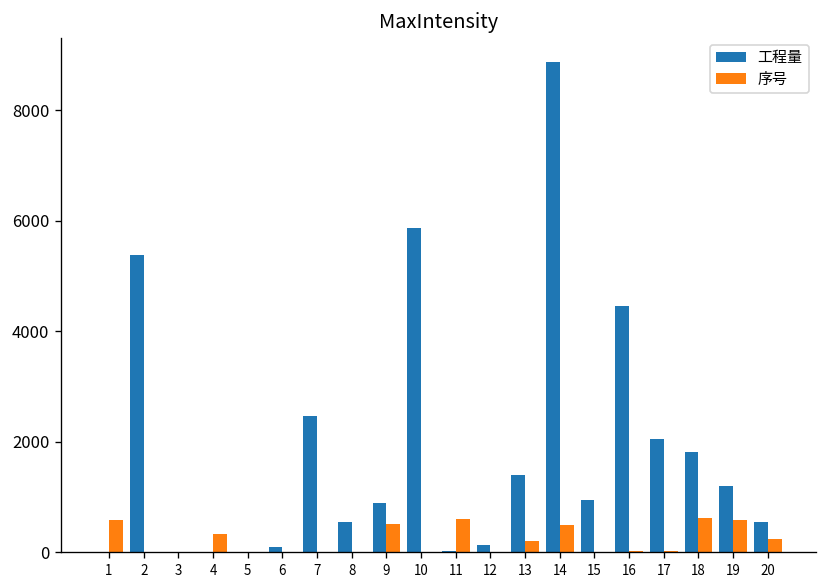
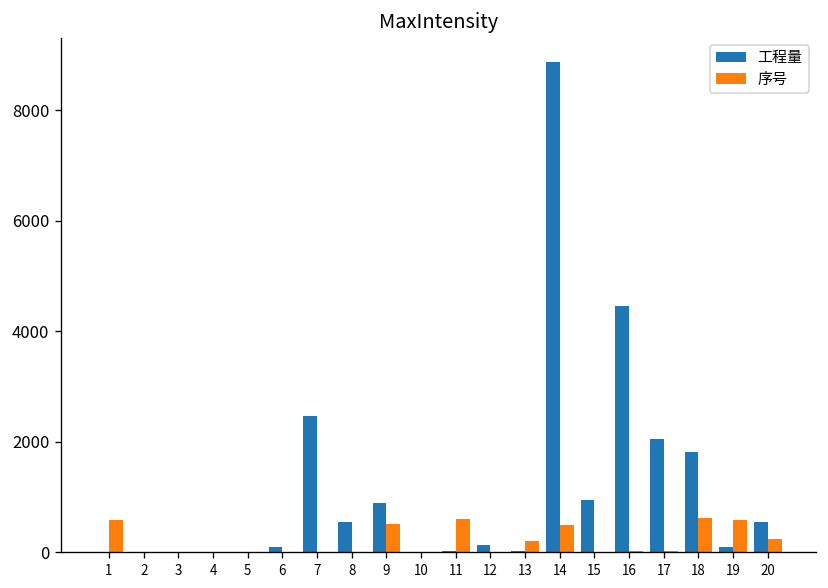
  {
    "工程量": {
-     "2": 5400,
+     "2": 0,
      "6": 100,
      "7": 2500,
      "8": 600,
      "9": 900,
-     "10": 5900,
+     "10": 0,
      "12": 100,
-     "13": 1400,
+     "13": 0,
      "14": 8900,
      "15": 1000,
      "16": 4500,
      "17": 2000,
      "18": 1800,
-     "19": 1200,
+     "19": 100,
      "20": 500
    },
    "序号": {
      "1": 600,
-     "4": 300,
+     "4": 0,
      "9": 500,
      "11": 600,
      "13": 200,
      "14": 500,
      "18": 600,
      "19": 600,
      "20": 200
    }
  }
